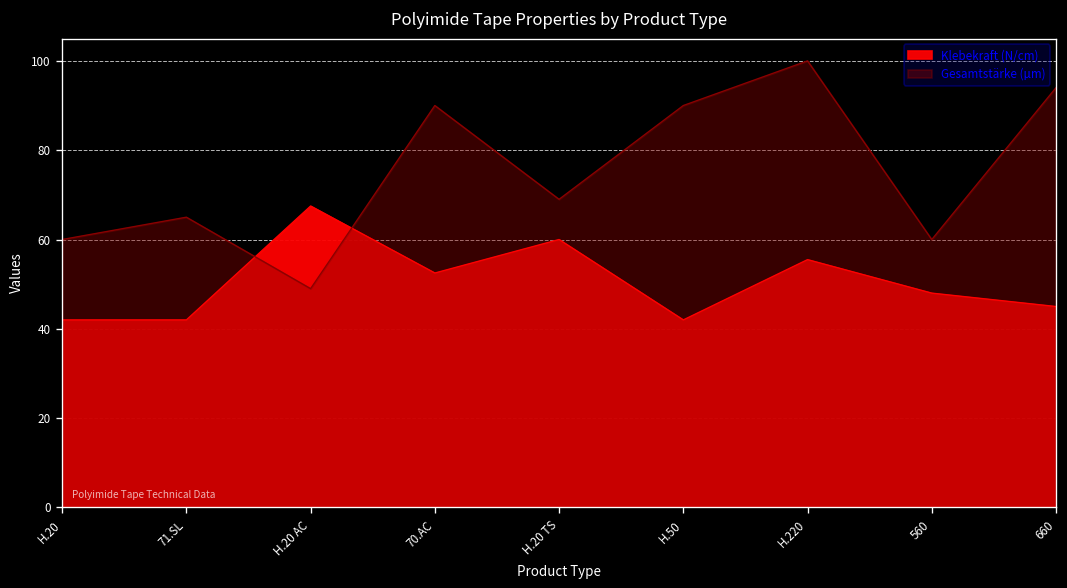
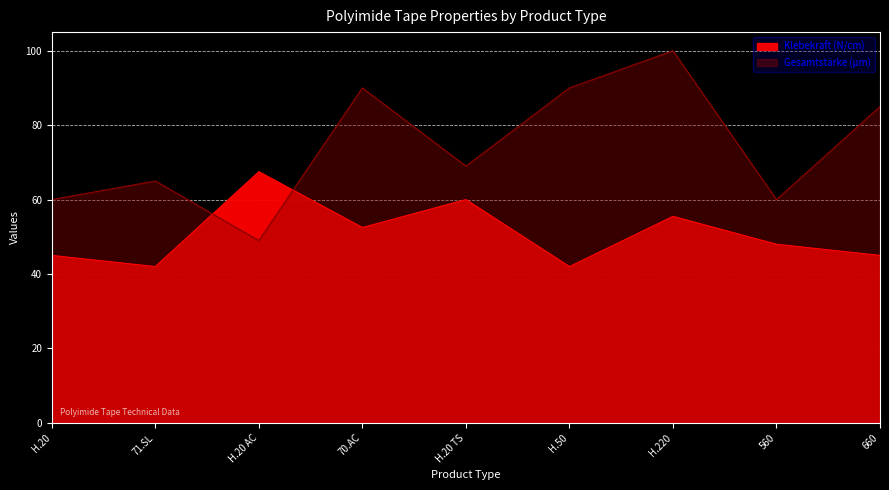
  {
    "Klebekraft (N/cm)": {
-     "H.20": 42,
+     "H.20": 45,
      "71.SL": 42,
      "H.20 AC": 68,
      "70.AC": 53,
      "H.20 TS": 60,
      "H.50": 42,
      "H.220": 56,
      "560": 48,
      "660": 45
    },
    "Gesamtstärke (µm)": {
      "H.20": 60,
      "71.SL": 65,
      "H.20 AC": 49,
      "70.AC": 90,
      "H.20 TS": 69,
      "H.50": 90,
      "H.220": 100,
      "560": 60,
-     "660": 94
+     "660": 85
    }
  }
